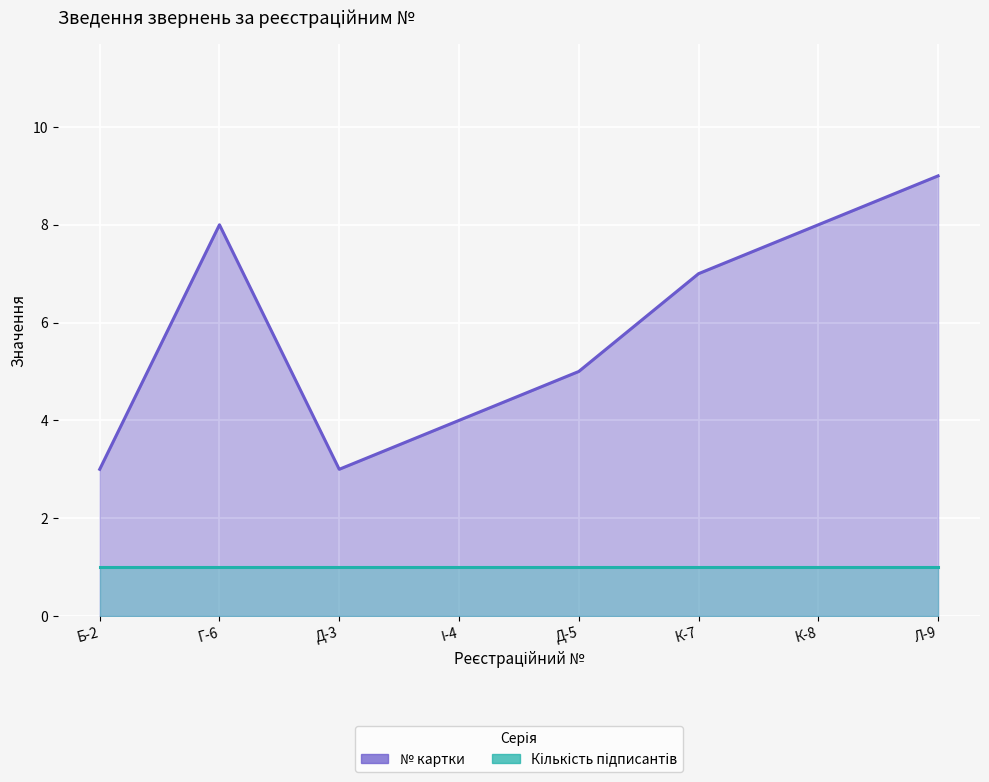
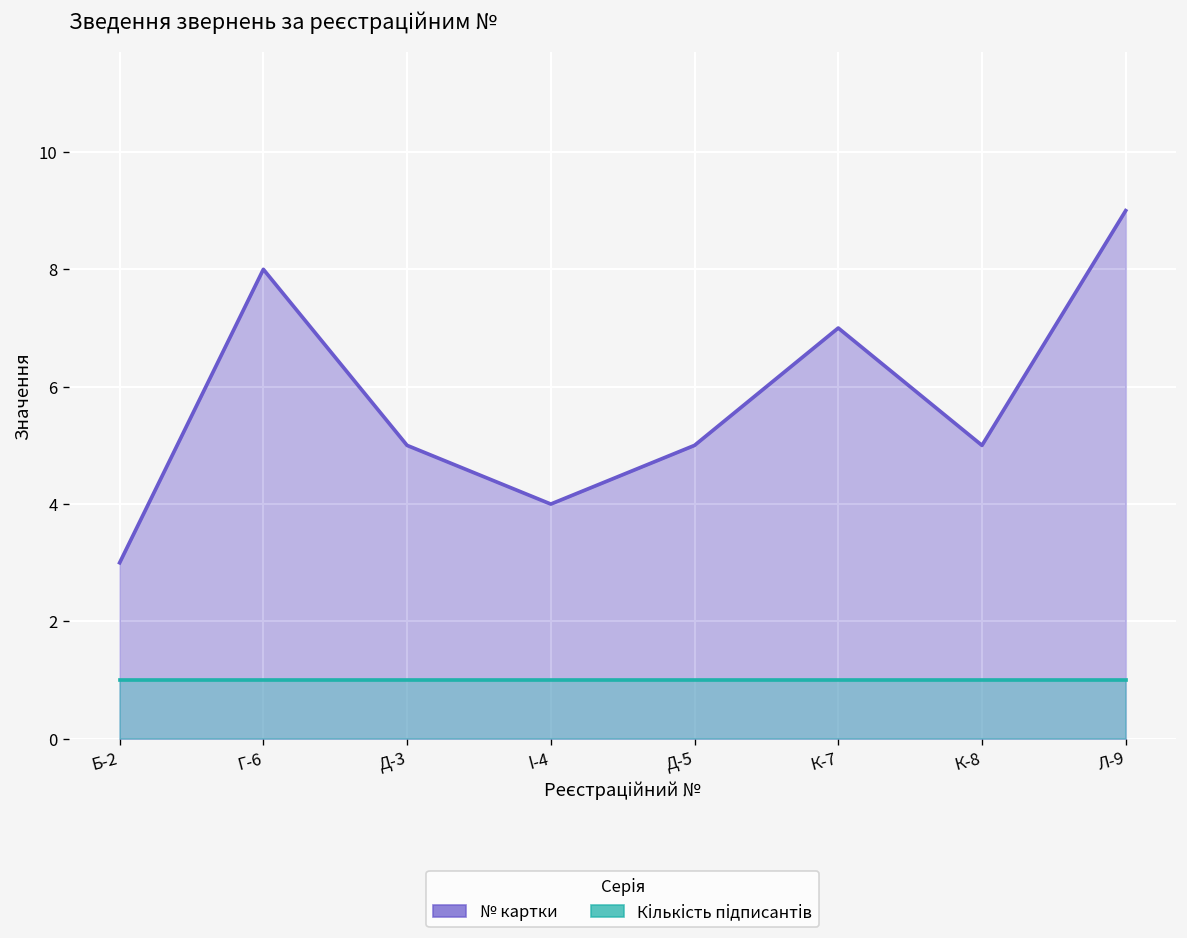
  {
    "№ картки": {
      "Б-2": 3,
      "Г-6": 8,
-     "Д-3": 3,
+     "Д-3": 5,
      "І-4": 4,
      "Д-5": 5,
      "К-7": 7,
-     "К-8": 8,
+     "К-8": 5,
      "Л-9": 9
    },
    "Кількість підписантів": {
      "Б-2": 1,
      "Г-6": 1,
      "Д-3": 1,
      "І-4": 1,
      "Д-5": 1,
      "К-7": 1,
      "К-8": 1,
      "Л-9": 1
    }
  }
